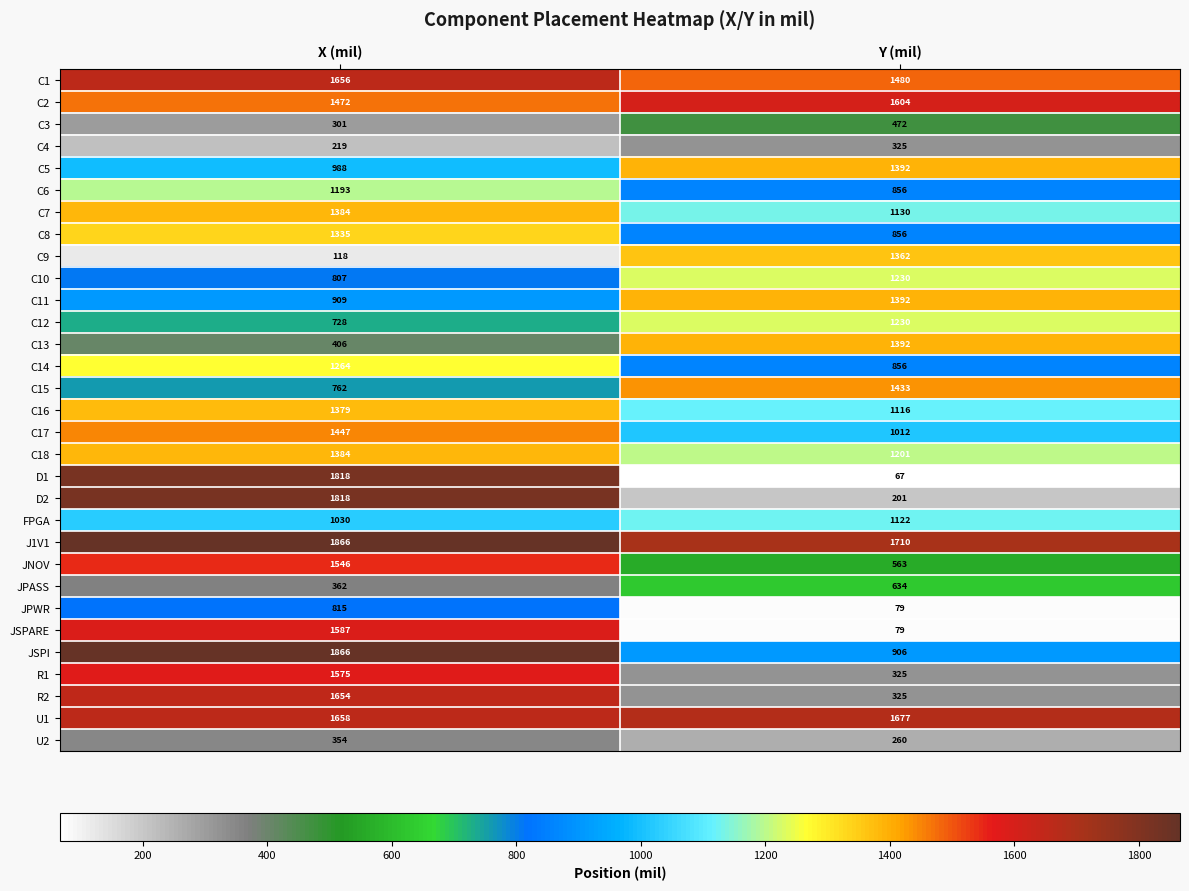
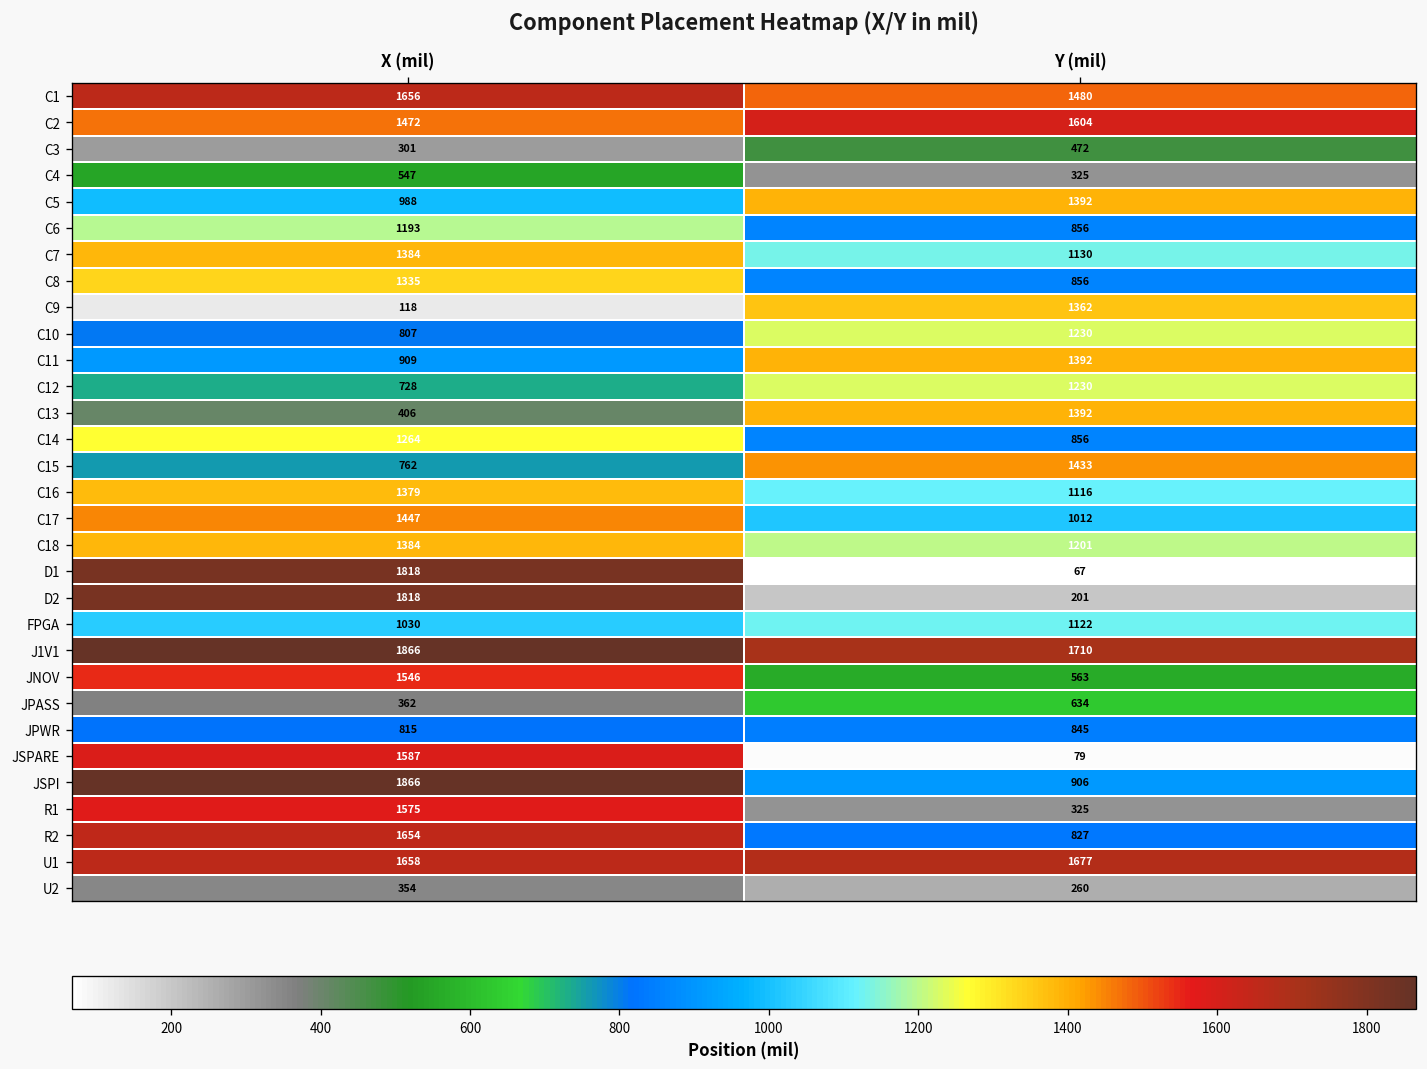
  {
    "C1": {
      "X (mil)": 1656,
      "Y (mil)": 1480
    },
    "C2": {
      "X (mil)": 1472,
      "Y (mil)": 1604
    },
    "C3": {
      "X (mil)": 301,
      "Y (mil)": 472
    },
    "C4": {
-     "X (mil)": 219,
+     "X (mil)": 547,
      "Y (mil)": 325
    },
    "C5": {
      "X (mil)": 988,
      "Y (mil)": 1392
    },
    "C6": {
      "X (mil)": 1193,
      "Y (mil)": 856
    },
    "C7": {
      "X (mil)": 1384,
      "Y (mil)": 1130
    },
    "C8": {
      "X (mil)": 1335,
      "Y (mil)": 856
    },
    "C9": {
      "X (mil)": 118,
      "Y (mil)": 1362
    },
    "C10": {
      "X (mil)": 807,
      "Y (mil)": 1230
    },
    "C11": {
      "X (mil)": 909,
      "Y (mil)": 1392
    },
    "C12": {
      "X (mil)": 728,
      "Y (mil)": 1230
    },
    "C13": {
      "X (mil)": 406,
      "Y (mil)": 1392
    },
    "C14": {
      "X (mil)": 1264,
      "Y (mil)": 856
    },
    "C15": {
      "X (mil)": 762,
      "Y (mil)": 1433
    },
    "C16": {
      "X (mil)": 1379,
      "Y (mil)": 1116
    },
    "C17": {
      "X (mil)": 1447,
      "Y (mil)": 1012
    },
    "C18": {
      "X (mil)": 1384,
      "Y (mil)": 1201
    },
    "D1": {
      "X (mil)": 1818,
      "Y (mil)": 67
    },
    "D2": {
      "X (mil)": 1818,
      "Y (mil)": 201
    },
    "FPGA": {
      "X (mil)": 1030,
      "Y (mil)": 1122
    },
    "J1V1": {
      "X (mil)": 1866,
      "Y (mil)": 1710
    },
    "JNOV": {
      "X (mil)": 1546,
      "Y (mil)": 563
    },
    "JPASS": {
      "X (mil)": 362,
      "Y (mil)": 634
    },
    "JPWR": {
      "X (mil)": 815,
-     "Y (mil)": 79
+     "Y (mil)": 845
    },
    "JSPARE": {
      "X (mil)": 1587,
      "Y (mil)": 79
    },
    "JSPI": {
      "X (mil)": 1866,
      "Y (mil)": 906
    },
    "R1": {
      "X (mil)": 1575,
      "Y (mil)": 325
    },
    "R2": {
      "X (mil)": 1654,
-     "Y (mil)": 325
+     "Y (mil)": 827
    },
    "U1": {
      "X (mil)": 1658,
      "Y (mil)": 1677
    },
    "U2": {
      "X (mil)": 354,
      "Y (mil)": 260
    }
  }
